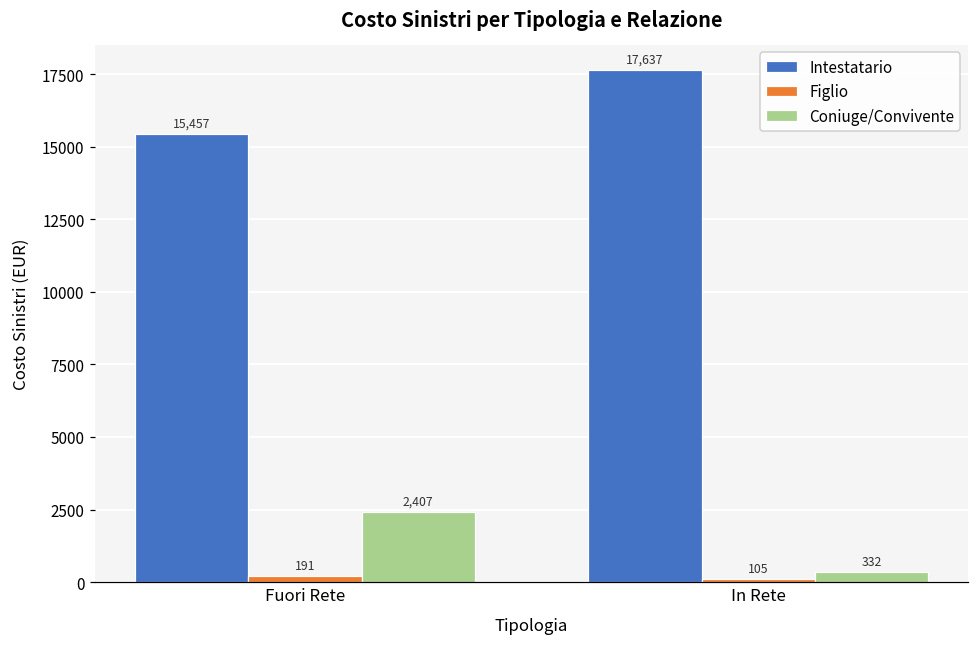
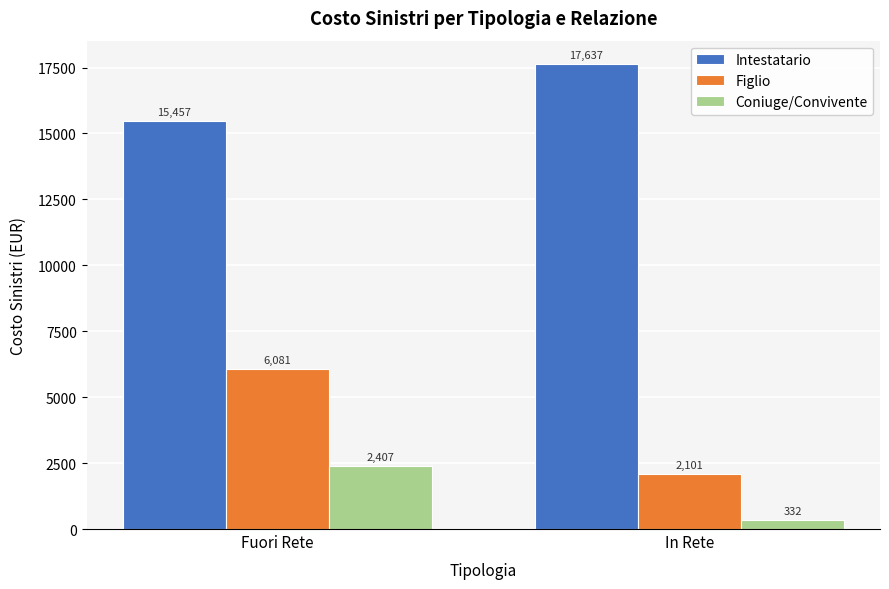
  {
    "Intestatario": {
      "Fuori Rete": "15,457",
      "In Rete": "17,637"
    },
    "Figlio": {
-     "Fuori Rete": "191",
-     "In Rete": "105"
+     "Fuori Rete": "6,081",
+     "In Rete": "2,101"
    },
    "Coniuge/Convivente": {
      "Fuori Rete": "2,407",
      "In Rete": "332"
    }
  }
